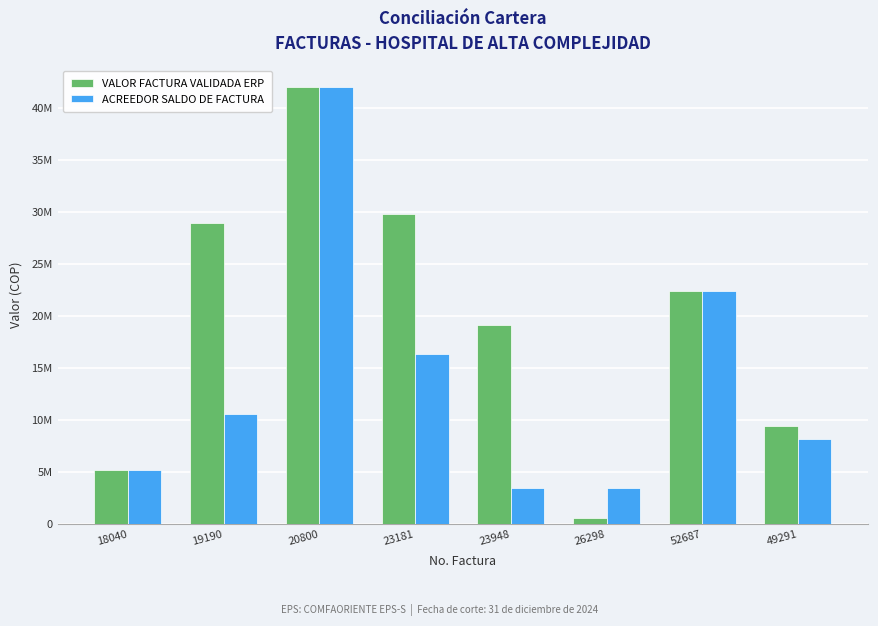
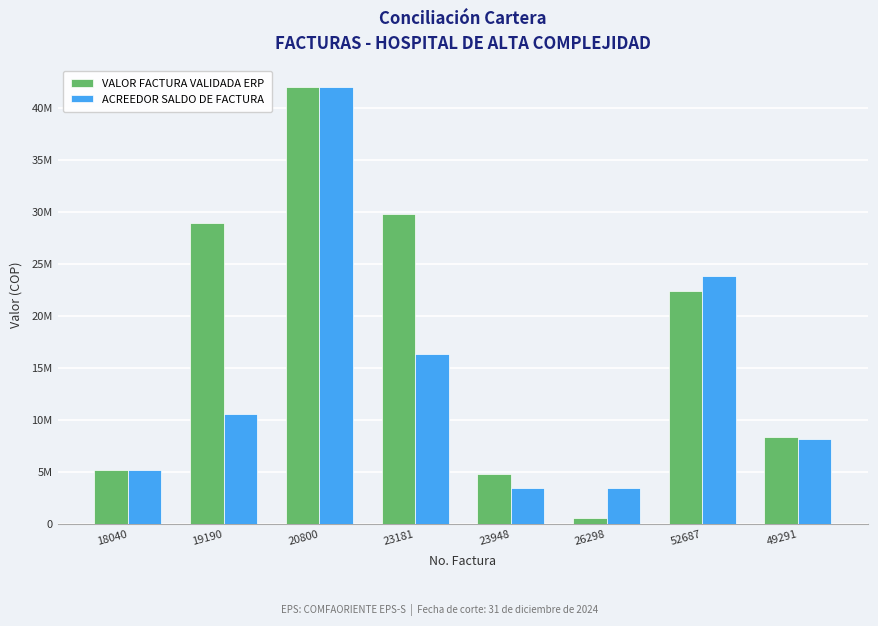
  {
    "VALOR FACTURA VALIDADA ERP": {
      "18040": 5200000,
      "19190": 28900000,
      "20800": 42000000,
      "23181": 29800000,
-     "23948": 19100000,
+     "23948": 4800000,
      "26298": 600000,
      "52687": 22400000,
-     "49291": 9400000
+     "49291": 8400000
    },
    "ACREEDOR SALDO DE FACTURA": {
      "18040": 5200000,
      "19190": 10600000,
      "20800": 42000000,
      "23181": 16400000,
      "23948": 3400000,
      "26298": 3500000,
-     "52687": 22400000,
+     "52687": 23800000,
      "49291": 8200000
    }
  }
